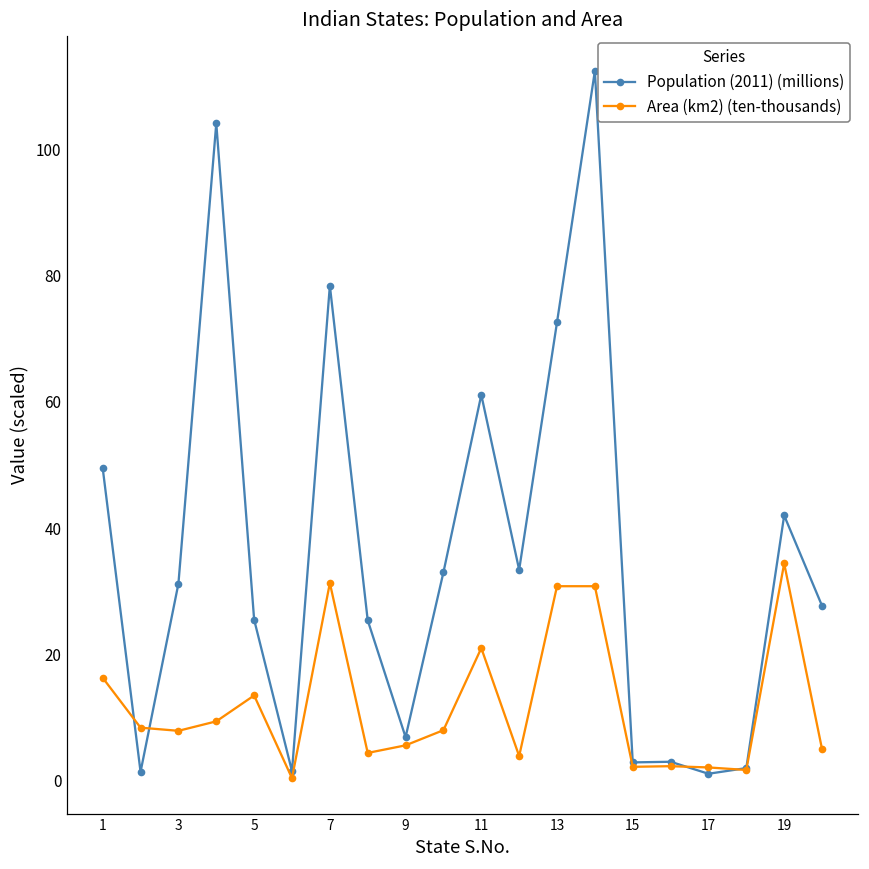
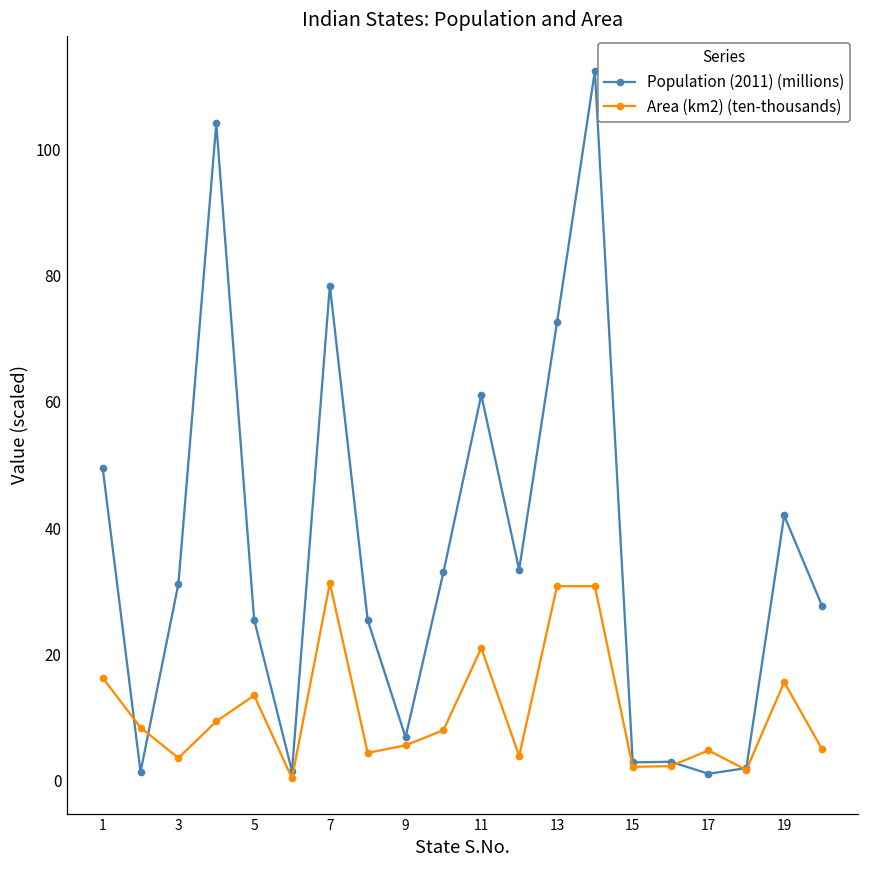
  {
    "Population (2011) (millions)": {
      "1": 50,
      "3": 31,
      "5": 26,
      "7": 78,
      "9": 7,
      "11": 61,
      "13": 73,
      "15": 3,
      "17": 1,
      "19": 42
    },
    "Area (km2) (ten-thousands)": {
      "1": 16,
-     "3": 8,
+     "3": 4,
      "5": 14,
      "7": 31,
      "9": 6,
      "11": 21,
      "13": 31,
      "15": 2,
-     "17": 2,
-     "19": 34
+     "17": 5,
+     "19": 16
    }
  }
